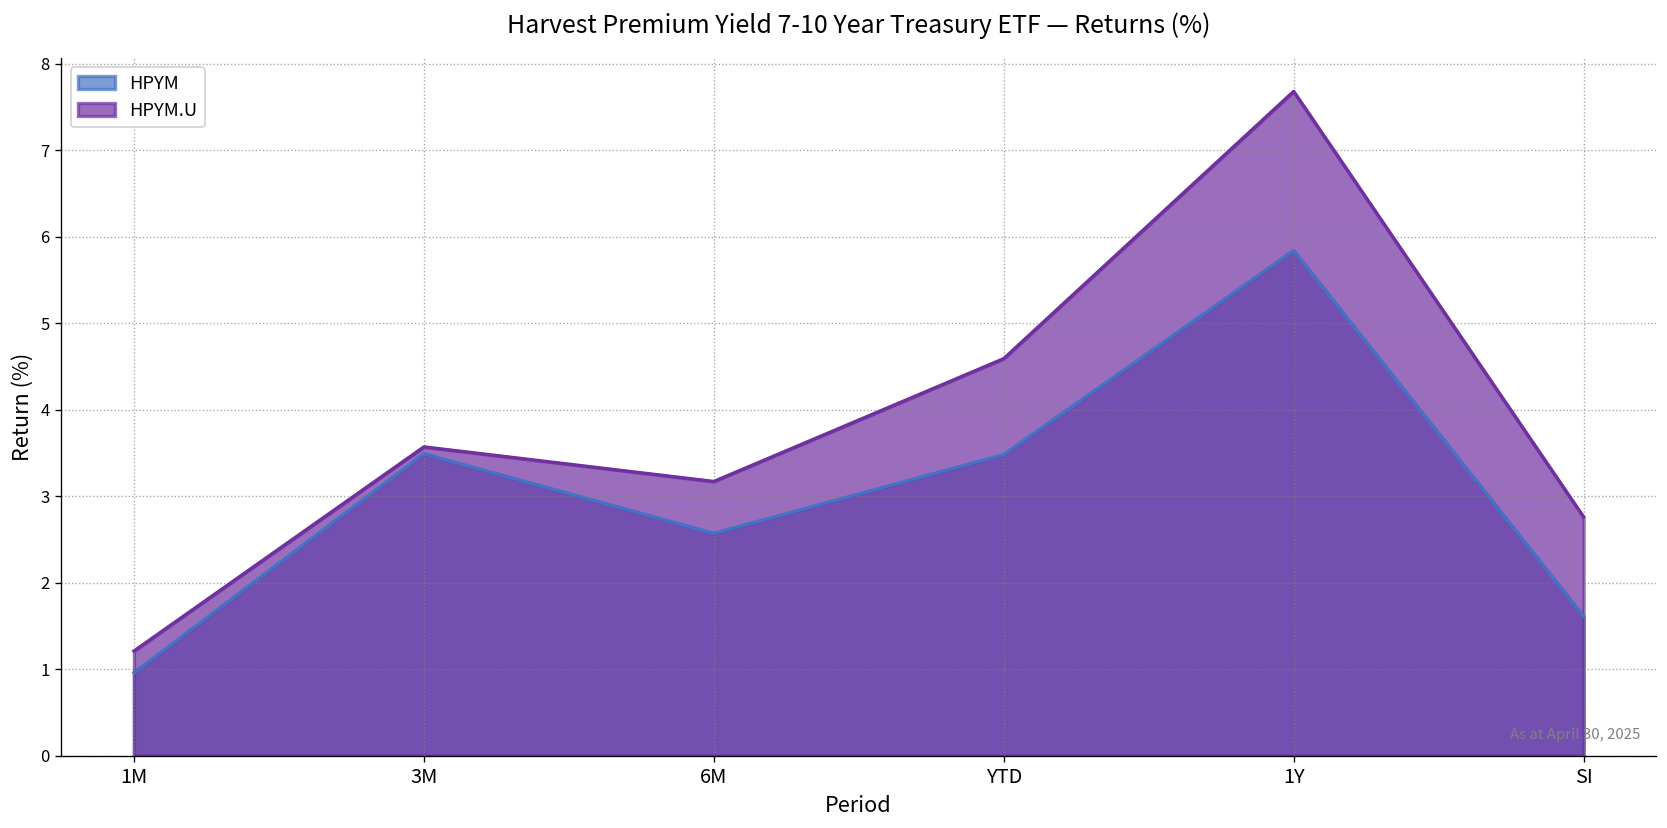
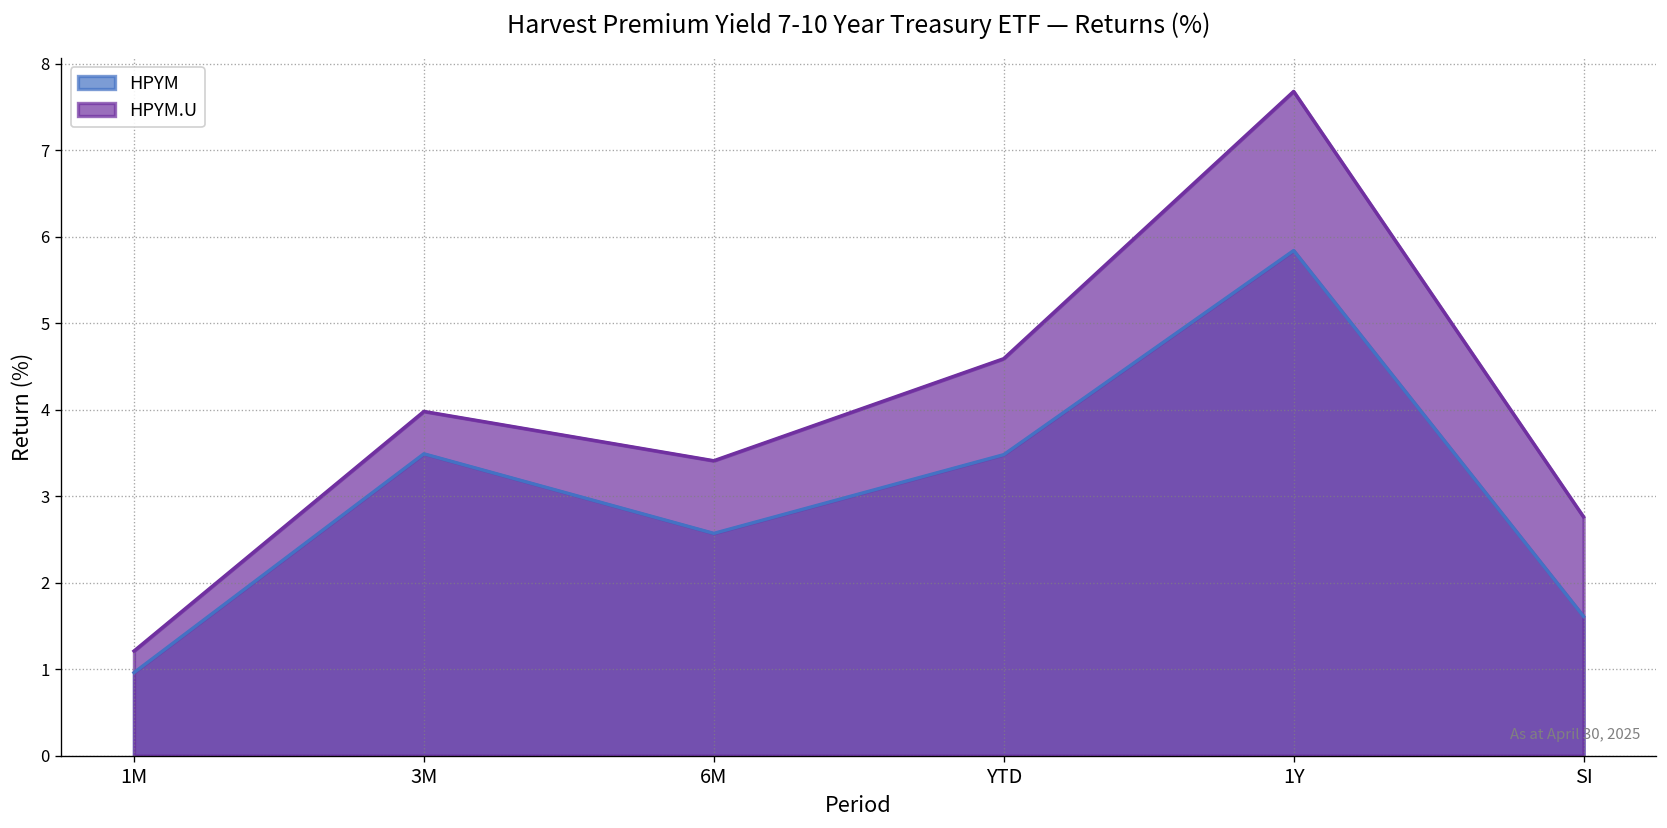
  {
    "HPYM": {
      "1M": 1.0,
      "3M": 3.5,
      "6M": 2.6,
      "YTD": 3.5,
      "1Y": 5.8,
      "SI": 1.6
    },
    "HPYM.U": {
      "1M": 1.2,
-     "3M": 3.6,
-     "6M": 3.2,
+     "3M": 4.0,
+     "6M": 3.4,
      "YTD": 4.6,
      "1Y": 7.7,
      "SI": 2.8
    }
  }
